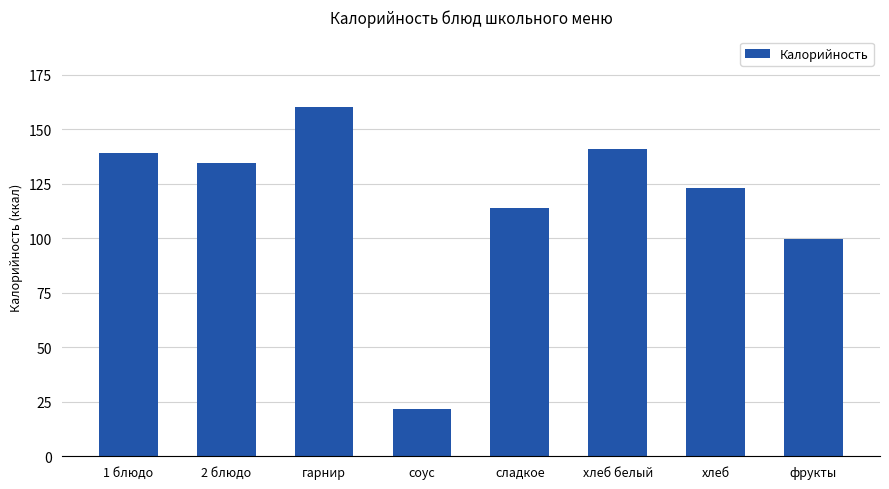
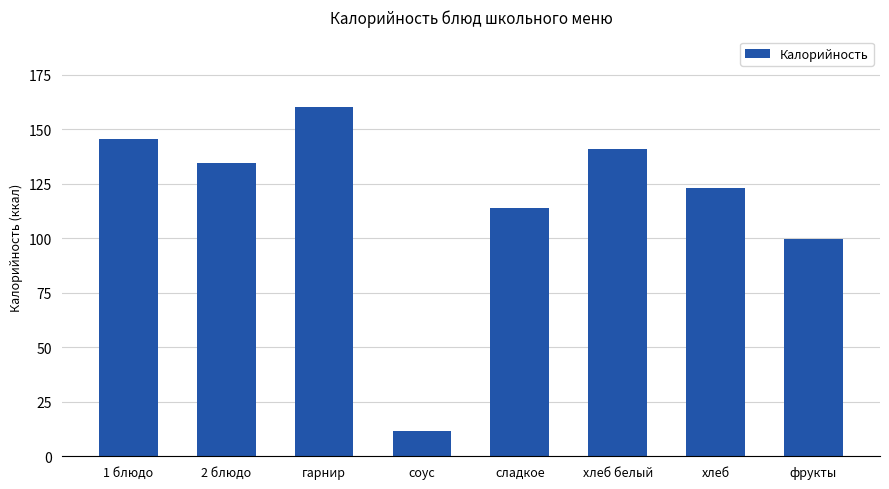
  {
-   "1 блюдо": 139,
+   "1 блюдо": 146,
    "2 блюдо": 134,
    "гарнир": 161,
-   "соус": 22,
+   "соус": 11,
    "сладкое": 114,
    "хлеб белый": 141,
    "хлеб": 123,
    "фрукты": 100
  }
